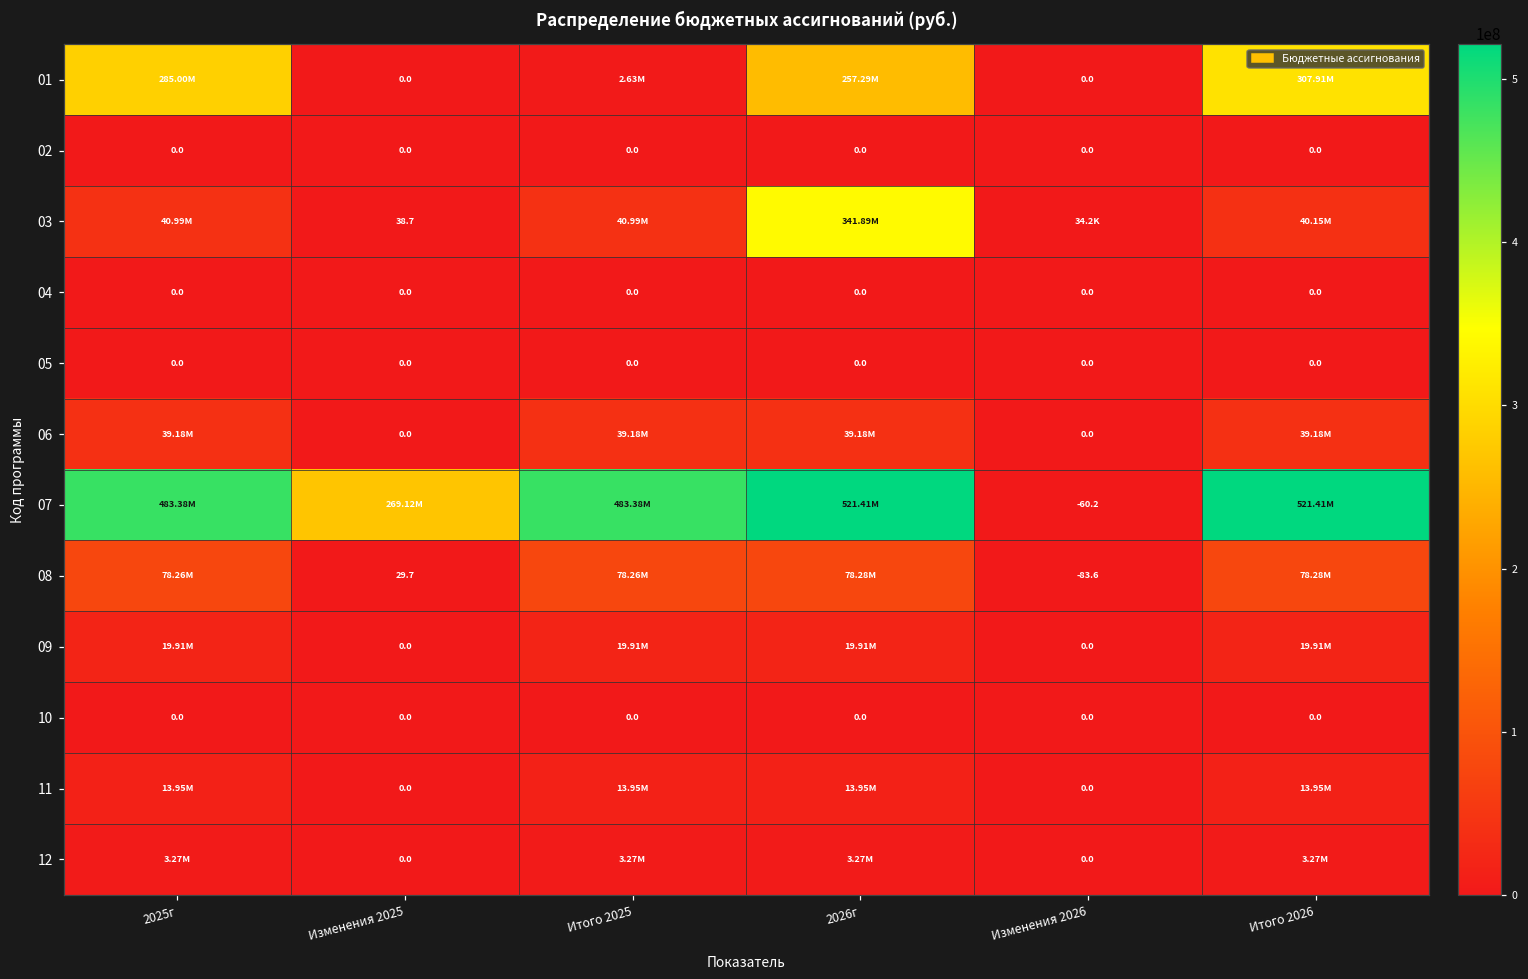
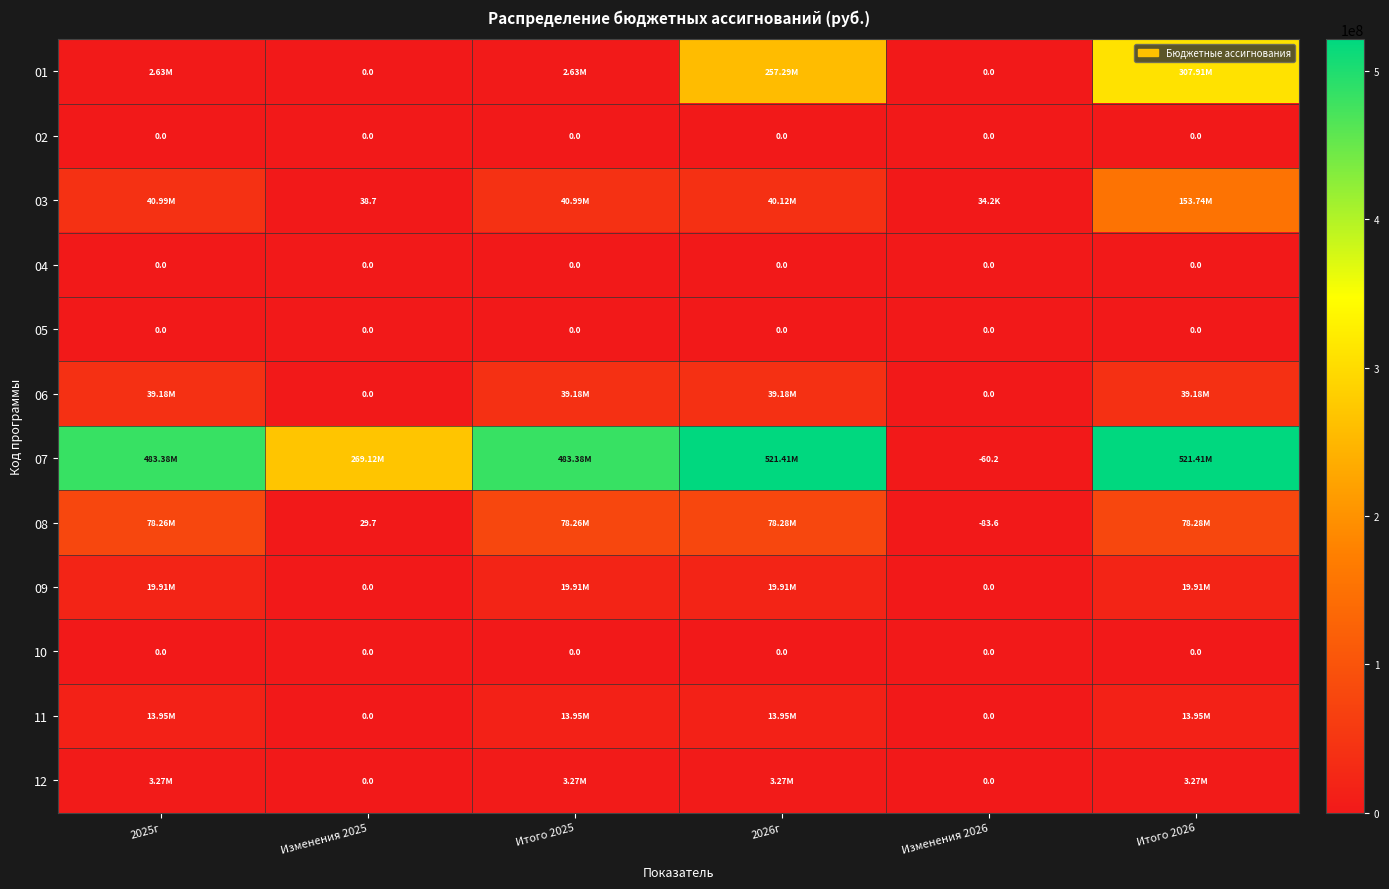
  {
    "01": {
-     "2025г": "285.00M",
+     "2025г": "2.63M",
      "Изменения 2025": "0.0",
      "Итого 2025": "2.63M",
      "2026г": "257.29M",
      "Изменения 2026": "0.0",
      "Итого 2026": "307.91M"
    },
    "02": {
      "2025г": "0.0",
      "Изменения 2025": "0.0",
      "Итого 2025": "0.0",
      "2026г": "0.0",
      "Изменения 2026": "0.0",
      "Итого 2026": "0.0"
    },
    "03": {
      "2025г": "40.99M",
      "Изменения 2025": "38.7",
      "Итого 2025": "40.99M",
-     "2026г": "341.89M",
+     "2026г": "40.12M",
      "Изменения 2026": "34.2K",
-     "Итого 2026": "40.15M"
+     "Итого 2026": "153.74M"
    },
    "04": {
      "2025г": "0.0",
      "Изменения 2025": "0.0",
      "Итого 2025": "0.0",
      "2026г": "0.0",
      "Изменения 2026": "0.0",
      "Итого 2026": "0.0"
    },
    "05": {
      "2025г": "0.0",
      "Изменения 2025": "0.0",
      "Итого 2025": "0.0",
      "2026г": "0.0",
      "Изменения 2026": "0.0",
      "Итого 2026": "0.0"
    },
    "06": {
      "2025г": "39.18M",
      "Изменения 2025": "0.0",
      "Итого 2025": "39.18M",
      "2026г": "39.18M",
      "Изменения 2026": "0.0",
      "Итого 2026": "39.18M"
    },
    "07": {
      "2025г": "483.38M",
      "Изменения 2025": "269.12M",
      "Итого 2025": "483.38M",
      "2026г": "521.41M",
      "Изменения 2026": "-60.2",
      "Итого 2026": "521.41M"
    },
    "08": {
      "2025г": "78.26M",
      "Изменения 2025": "29.7",
      "Итого 2025": "78.26M",
      "2026г": "78.28M",
      "Изменения 2026": "-83.6",
      "Итого 2026": "78.28M"
    },
    "09": {
      "2025г": "19.91M",
      "Изменения 2025": "0.0",
      "Итого 2025": "19.91M",
      "2026г": "19.91M",
      "Изменения 2026": "0.0",
      "Итого 2026": "19.91M"
    },
    "10": {
      "2025г": "0.0",
      "Изменения 2025": "0.0",
      "Итого 2025": "0.0",
      "2026г": "0.0",
      "Изменения 2026": "0.0",
      "Итого 2026": "0.0"
    },
    "11": {
      "2025г": "13.95M",
      "Изменения 2025": "0.0",
      "Итого 2025": "13.95M",
      "2026г": "13.95M",
      "Изменения 2026": "0.0",
      "Итого 2026": "13.95M"
    },
    "12": {
      "2025г": "3.27M",
      "Изменения 2025": "0.0",
      "Итого 2025": "3.27M",
      "2026г": "3.27M",
      "Изменения 2026": "0.0",
      "Итого 2026": "3.27M"
    }
  }
